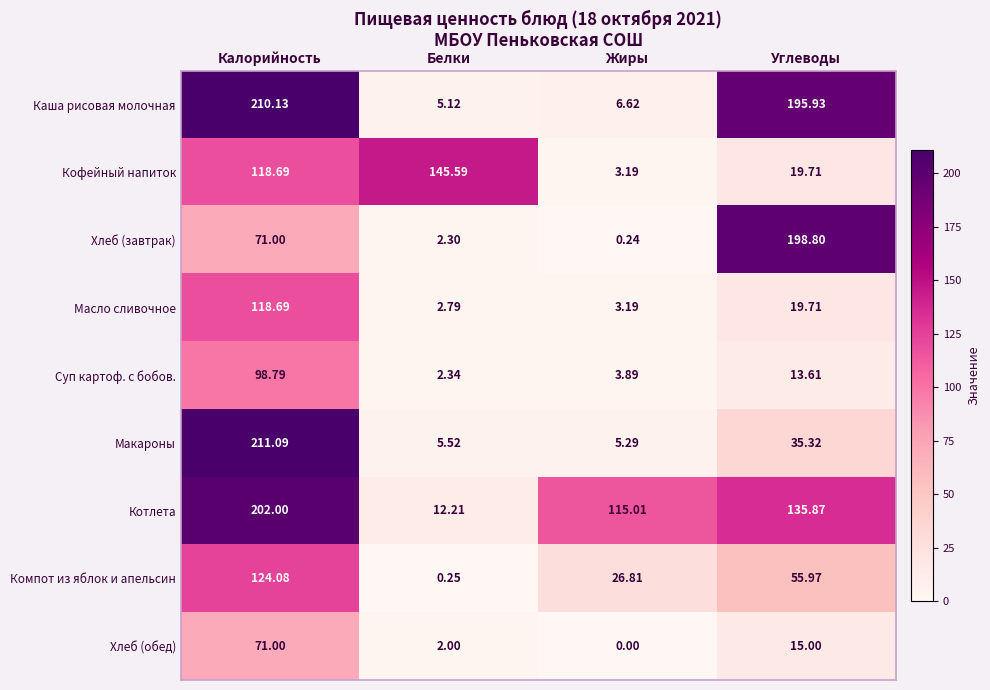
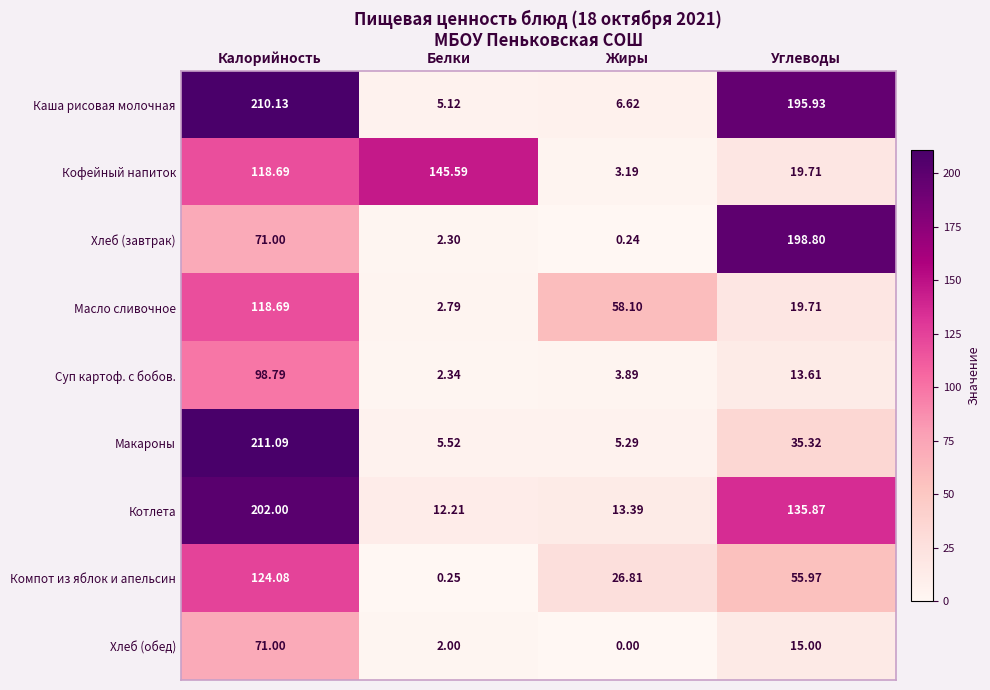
  {
    "Каша рисовая молочная": {
      "Калорийность": 210.13,
      "Белки": 5.12,
      "Жиры": 6.62,
      "Углеводы": 195.93
    },
    "Кофейный напиток": {
      "Калорийность": 118.69,
      "Белки": 145.59,
      "Жиры": 3.19,
      "Углеводы": 19.71
    },
    "Хлеб (завтрак)": {
      "Калорийность": 71.00,
      "Белки": 2.30,
      "Жиры": 0.24,
      "Углеводы": 198.80
    },
    "Масло сливочное": {
      "Калорийность": 118.69,
      "Белки": 2.79,
-     "Жиры": 3.19,
+     "Жиры": 58.10,
      "Углеводы": 19.71
    },
    "Суп картоф. с бобов.": {
      "Калорийность": 98.79,
      "Белки": 2.34,
      "Жиры": 3.89,
      "Углеводы": 13.61
    },
    "Макароны": {
      "Калорийность": 211.09,
      "Белки": 5.52,
      "Жиры": 5.29,
      "Углеводы": 35.32
    },
    "Котлета": {
      "Калорийность": 202.00,
      "Белки": 12.21,
-     "Жиры": 115.01,
+     "Жиры": 13.39,
      "Углеводы": 135.87
    },
    "Компот из яблок и апельсин": {
      "Калорийность": 124.08,
      "Белки": 0.25,
      "Жиры": 26.81,
      "Углеводы": 55.97
    },
    "Хлеб (обед)": {
      "Калорийность": 71.00,
      "Белки": 2.00,
      "Жиры": 0.00,
      "Углеводы": 15.00
    }
  }
